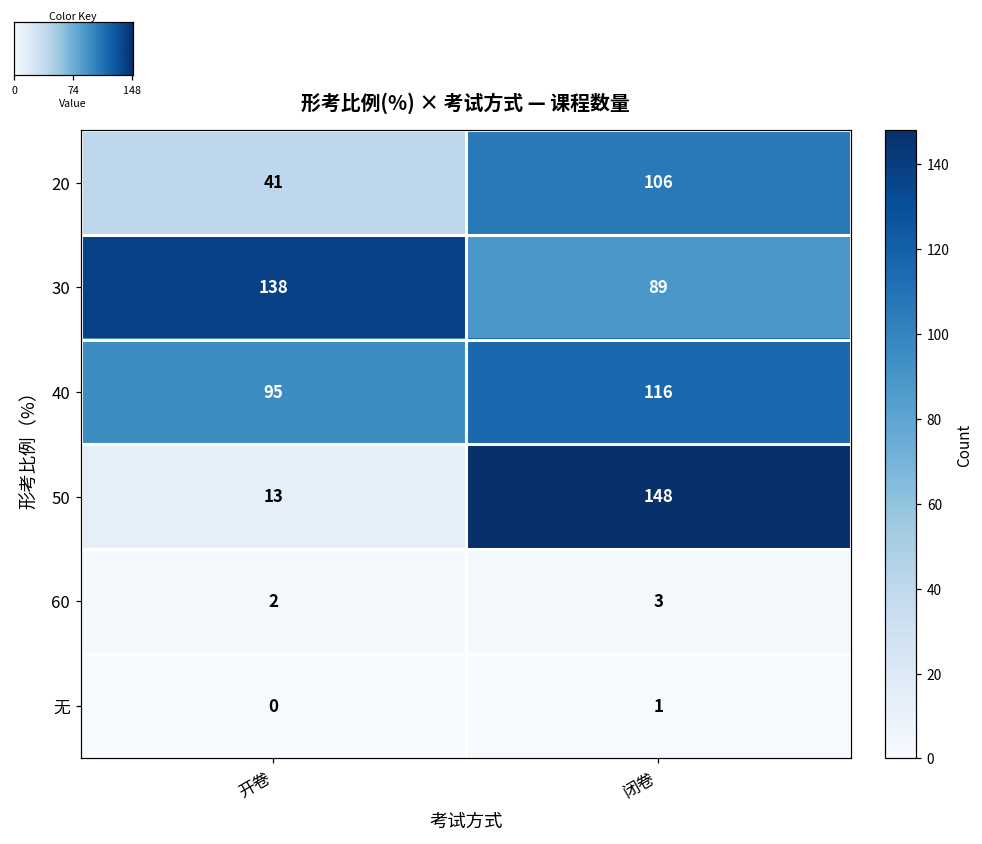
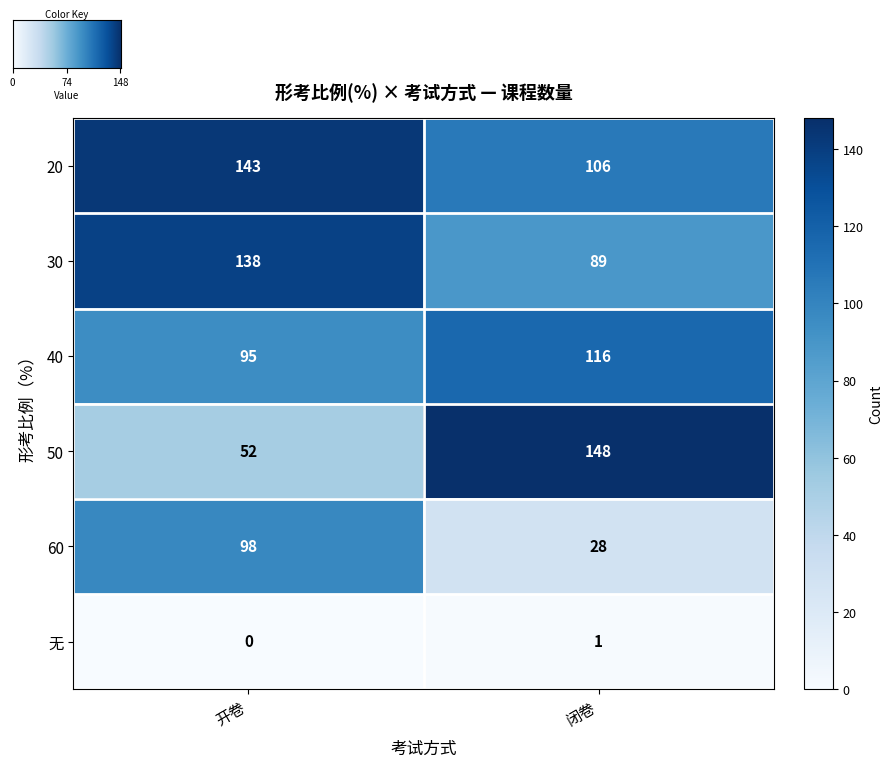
  {
    "20": {
-     "开卷": 41,
+     "开卷": 143,
      "闭卷": 106
    },
    "30": {
      "开卷": 138,
      "闭卷": 89
    },
    "40": {
      "开卷": 95,
      "闭卷": 116
    },
    "50": {
-     "开卷": 13,
+     "开卷": 52,
      "闭卷": 148
    },
    "60": {
-     "开卷": 2,
-     "闭卷": 3
+     "开卷": 98,
+     "闭卷": 28
    },
    "无": {
      "开卷": 0,
      "闭卷": 1
    }
  }
